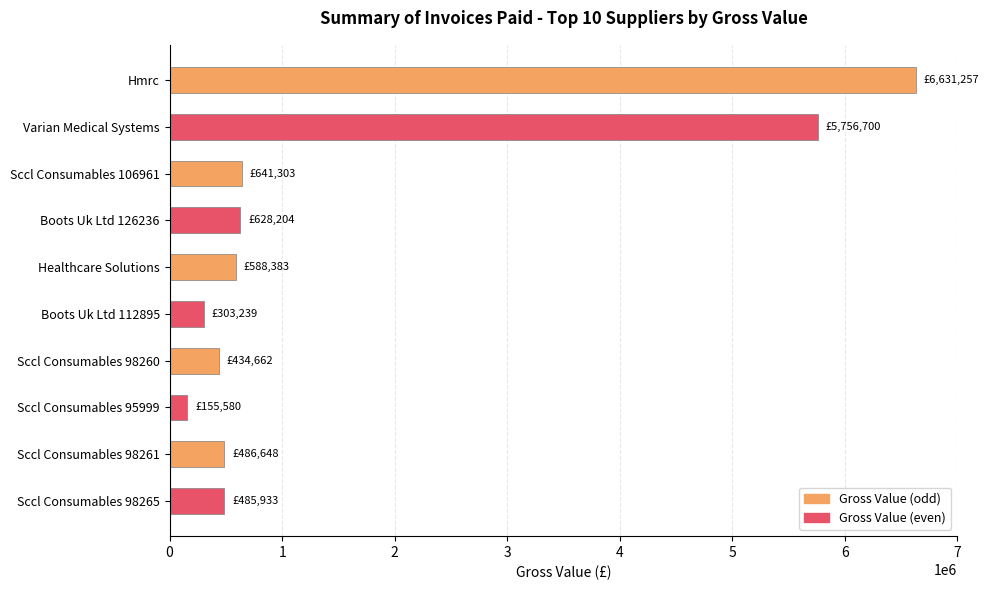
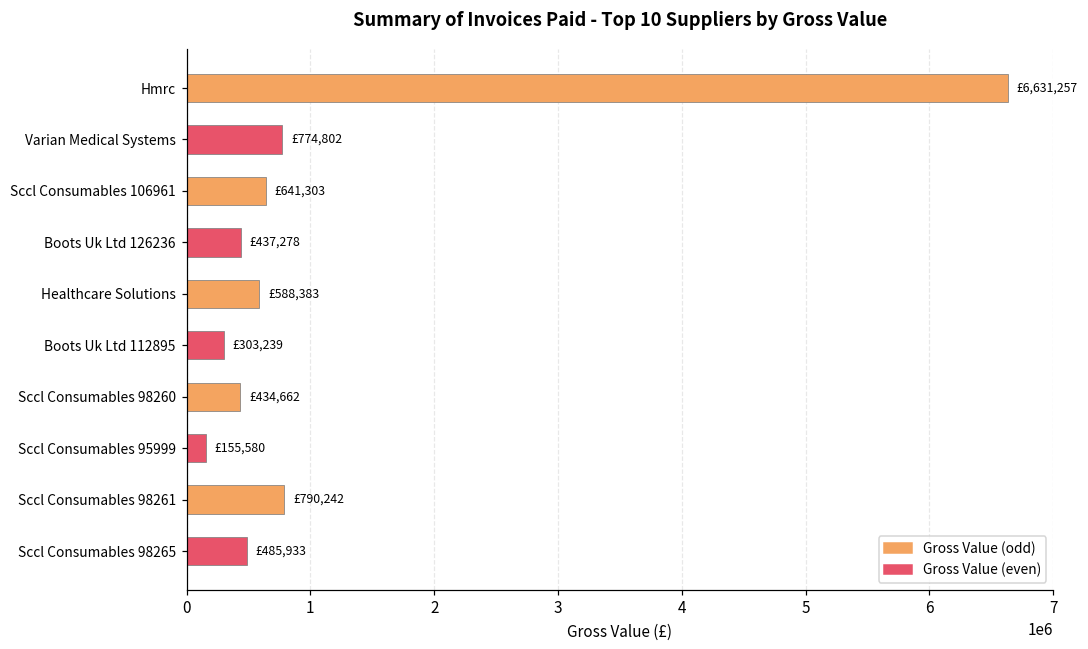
  {
    "Hmrc": "£6,631,257",
-   "Varian Medical Systems": "£5,756,700",
+   "Varian Medical Systems": "£774,802",
    "Sccl Consumables 106961": "£641,303",
-   "Boots Uk Ltd 126236": "£628,204",
+   "Boots Uk Ltd 126236": "£437,278",
    "Healthcare Solutions": "£588,383",
    "Boots Uk Ltd 112895": "£303,239",
    "Sccl Consumables 98260": "£434,662",
    "Sccl Consumables 95999": "£155,580",
-   "Sccl Consumables 98261": "£486,648",
+   "Sccl Consumables 98261": "£790,242",
    "Sccl Consumables 98265": "£485,933"
  }
